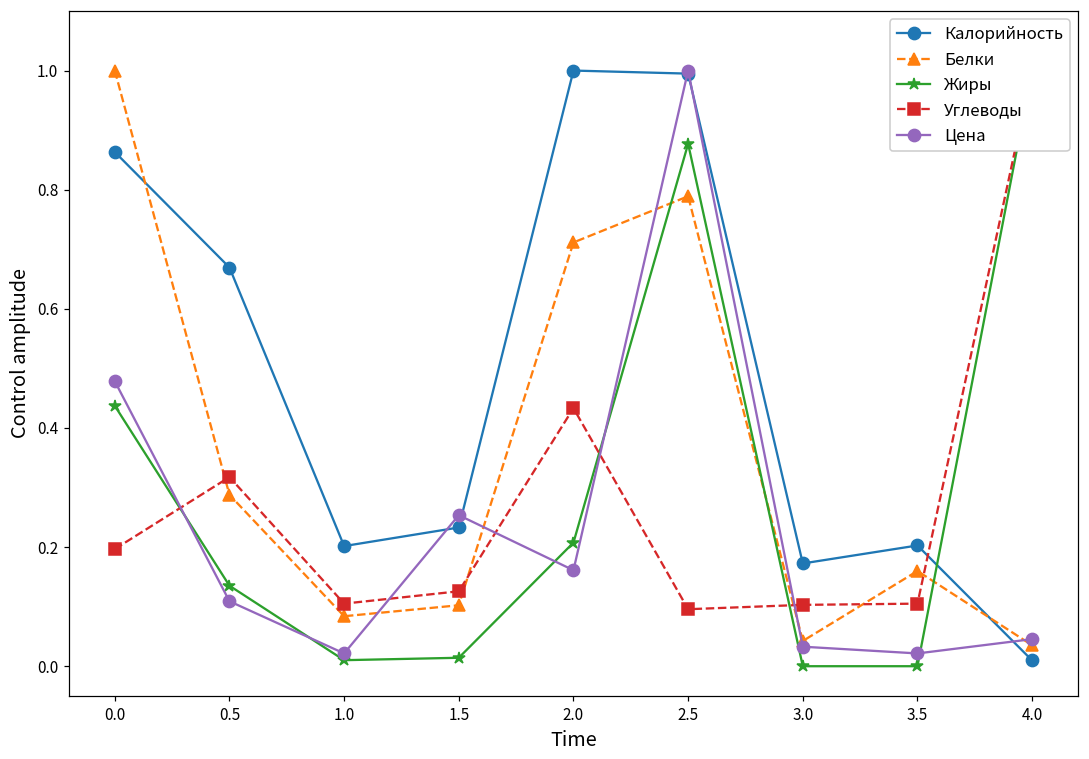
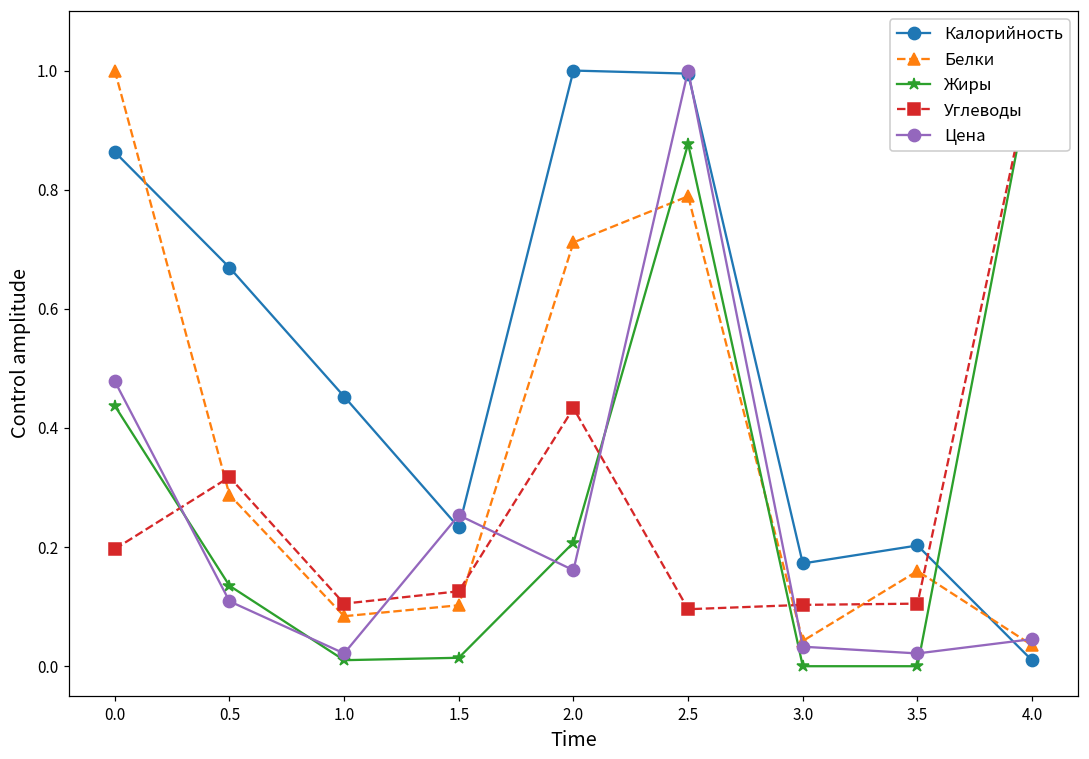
  {
    "Калорийность": {
      "0.0": 0.86,
      "0.5": 0.67,
-     "1.0": 0.20,
+     "1.0": 0.45,
      "1.5": 0.23,
      "2.0": 1.00,
      "2.5": 0.99,
      "3.0": 0.17,
      "3.5": 0.20,
      "4.0": 0.01
    },
    "Белки": {
      "0.0": 1.00,
      "0.5": 0.29,
      "1.0": 0.08,
      "1.5": 0.10,
      "2.0": 0.71,
      "2.5": 0.79,
      "3.0": 0.04,
      "3.5": 0.16,
      "4.0": 0.04
    },
    "Жиры": {
      "0.0": 0.44,
      "0.5": 0.14,
      "1.0": 0.01,
      "1.5": 0.01,
      "2.0": 0.21,
      "2.5": 0.88,
      "3.0": 0.00,
      "3.5": 0.00
    },
    "Углеводы": {
      "0.0": 0.20,
      "0.5": 0.32,
      "1.0": 0.11,
      "1.5": 0.13,
      "2.0": 0.43,
      "2.5": 0.10,
      "3.0": 0.10,
      "3.5": 0.11
    },
    "Цена": {
      "0.0": 0.48,
      "0.5": 0.11,
      "1.0": 0.02,
      "1.5": 0.25,
      "2.0": 0.16,
      "2.5": 1.00,
      "3.0": 0.03,
      "3.5": 0.02,
      "4.0": 0.05
    }
  }
